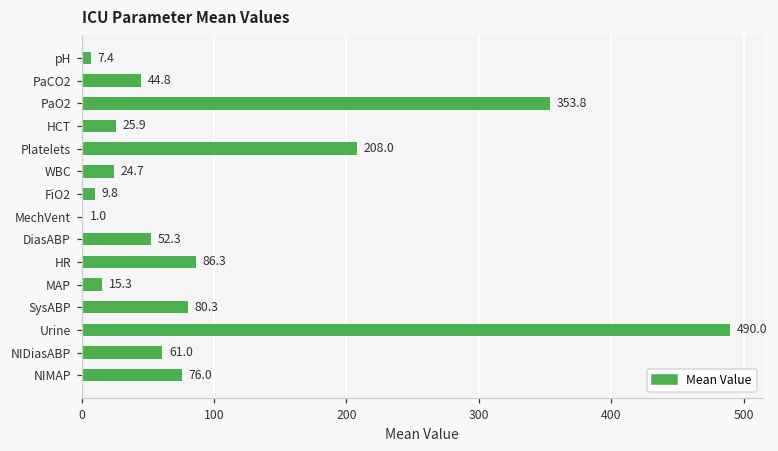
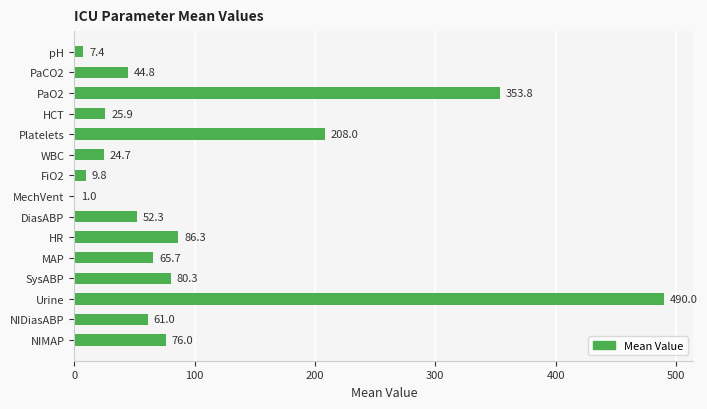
  {
    "pH": 7.4,
    "PaCO2": 44.8,
    "PaO2": 353.8,
    "HCT": 25.9,
    "Platelets": 208.0,
    "WBC": 24.7,
    "FiO2": 9.8,
    "MechVent": 1.0,
    "DiasABP": 52.3,
    "HR": 86.3,
-   "MAP": 15.3,
+   "MAP": 65.7,
    "SysABP": 80.3,
    "Urine": 490.0,
    "NIDiasABP": 61.0,
    "NIMAP": 76.0
  }
